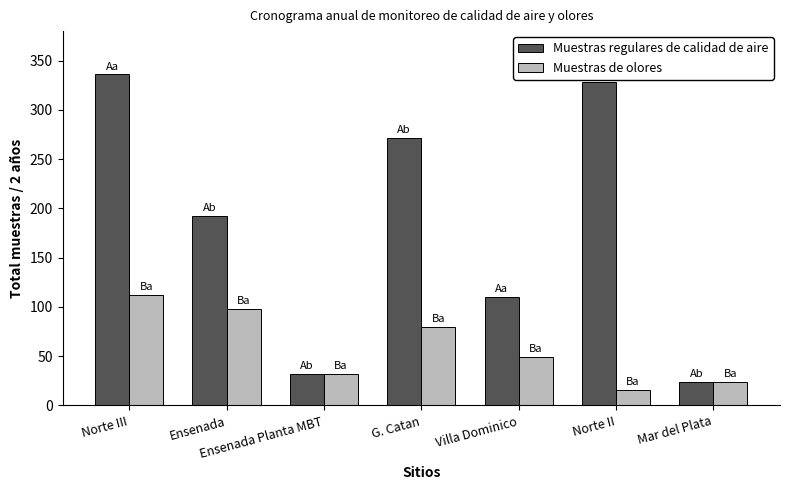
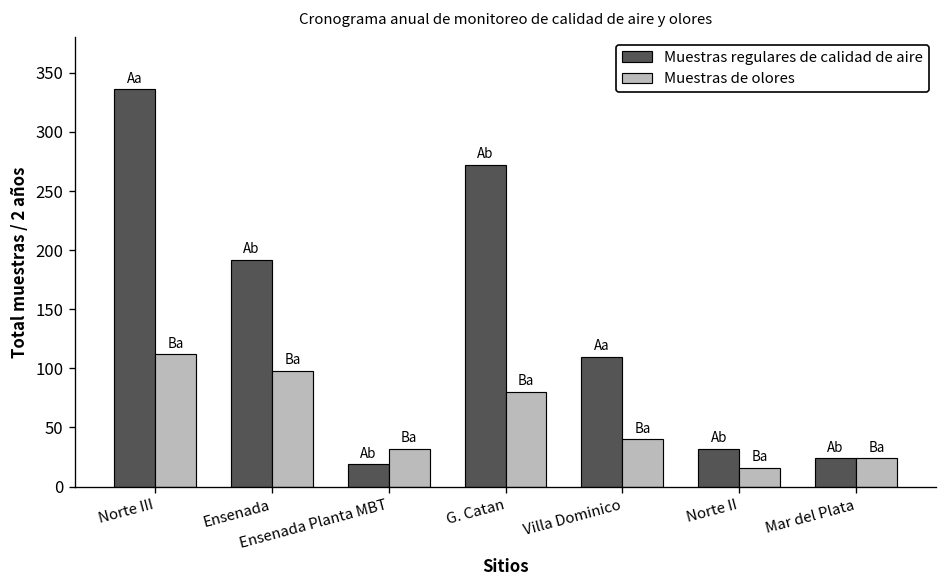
  {
    "Muestras regulares de calidad de aire": {
      "Norte III": 340,
      "Ensenada": 190,
-     "Ensenada Planta MBT": 30,
+     "Ensenada Planta MBT": 20,
      "G. Catan": 270,
      "Villa Dominico": 110,
-     "Norte II": 330,
+     "Norte II": 30,
      "Mar del Plata": 20
    },
    "Muestras de olores": {
      "Norte III": 110,
      "Ensenada": 100,
      "Ensenada Planta MBT": 30,
      "G. Catan": 80,
-     "Villa Dominico": 50,
+     "Villa Dominico": 40,
      "Norte II": 20,
      "Mar del Plata": 20
    }
  }
